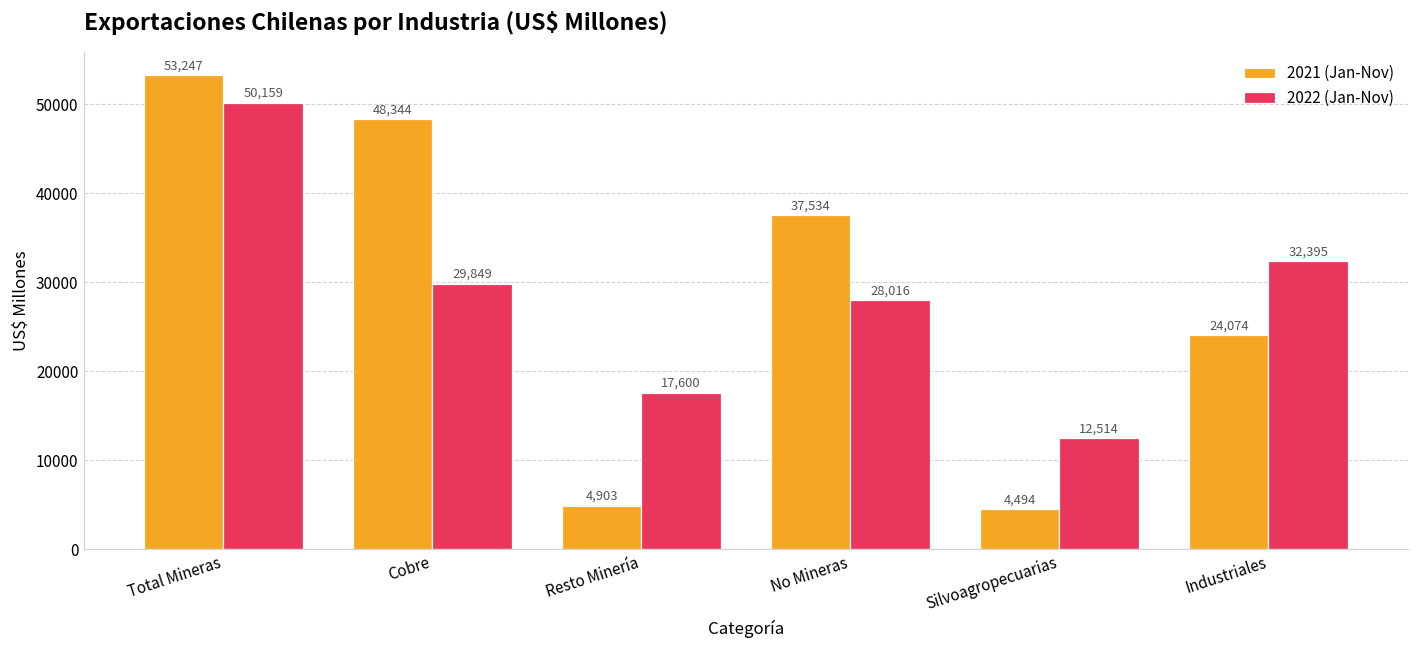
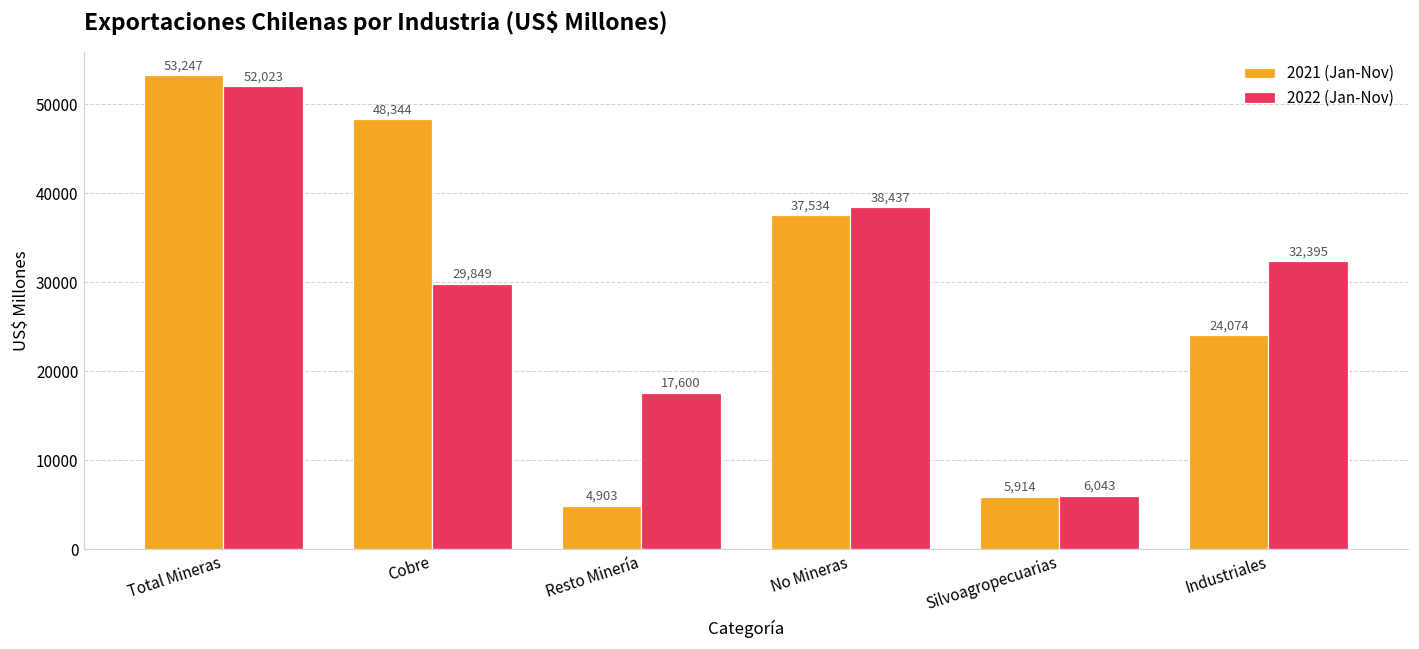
  {
    "2021 (Jan-Nov)": {
      "Total Mineras": "53,247",
      "Cobre": "48,344",
      "Resto Minería": "4,903",
      "No Mineras": "37,534",
-     "Silvoagropecuarias": "4,494",
+     "Silvoagropecuarias": "5,914",
      "Industriales": "24,074"
    },
    "2022 (Jan-Nov)": {
-     "Total Mineras": "50,159",
+     "Total Mineras": "52,023",
      "Cobre": "29,849",
      "Resto Minería": "17,600",
-     "No Mineras": "28,016",
-     "Silvoagropecuarias": "12,514",
+     "No Mineras": "38,437",
+     "Silvoagropecuarias": "6,043",
      "Industriales": "32,395"
    }
  }
